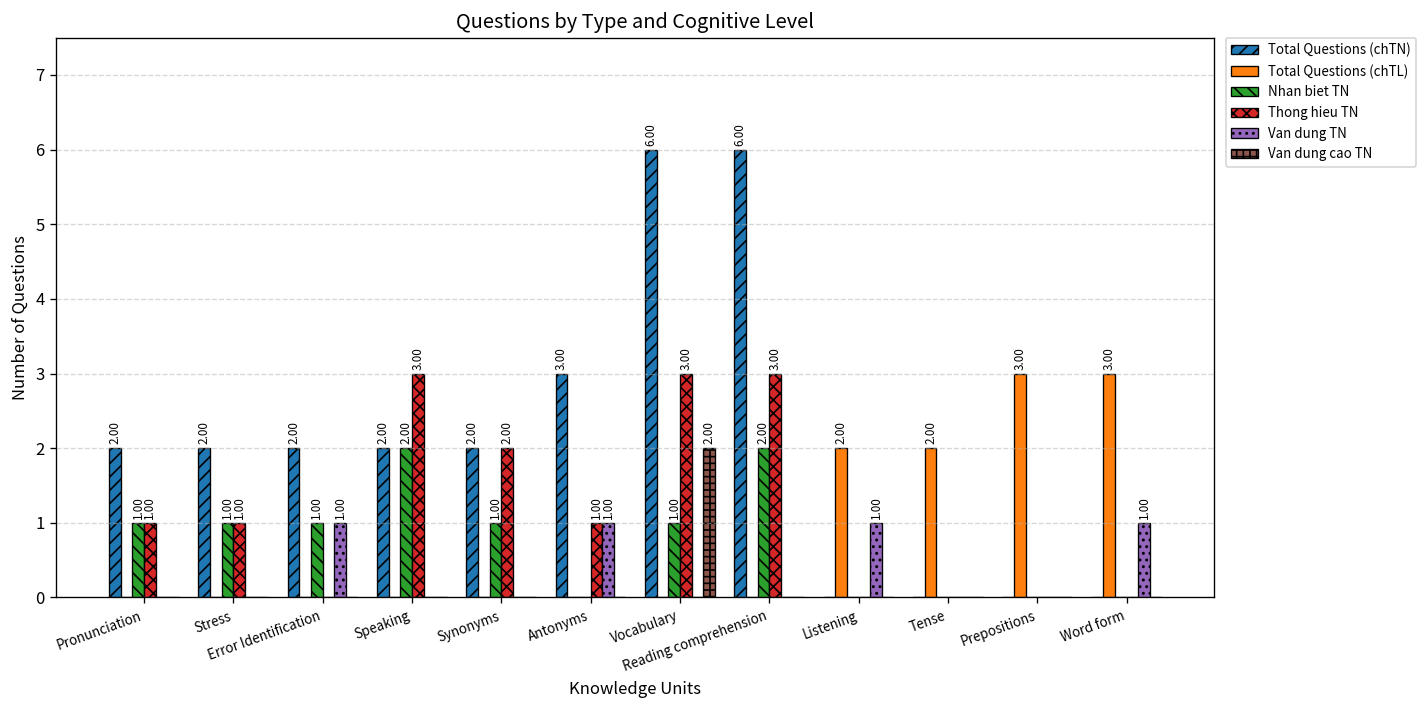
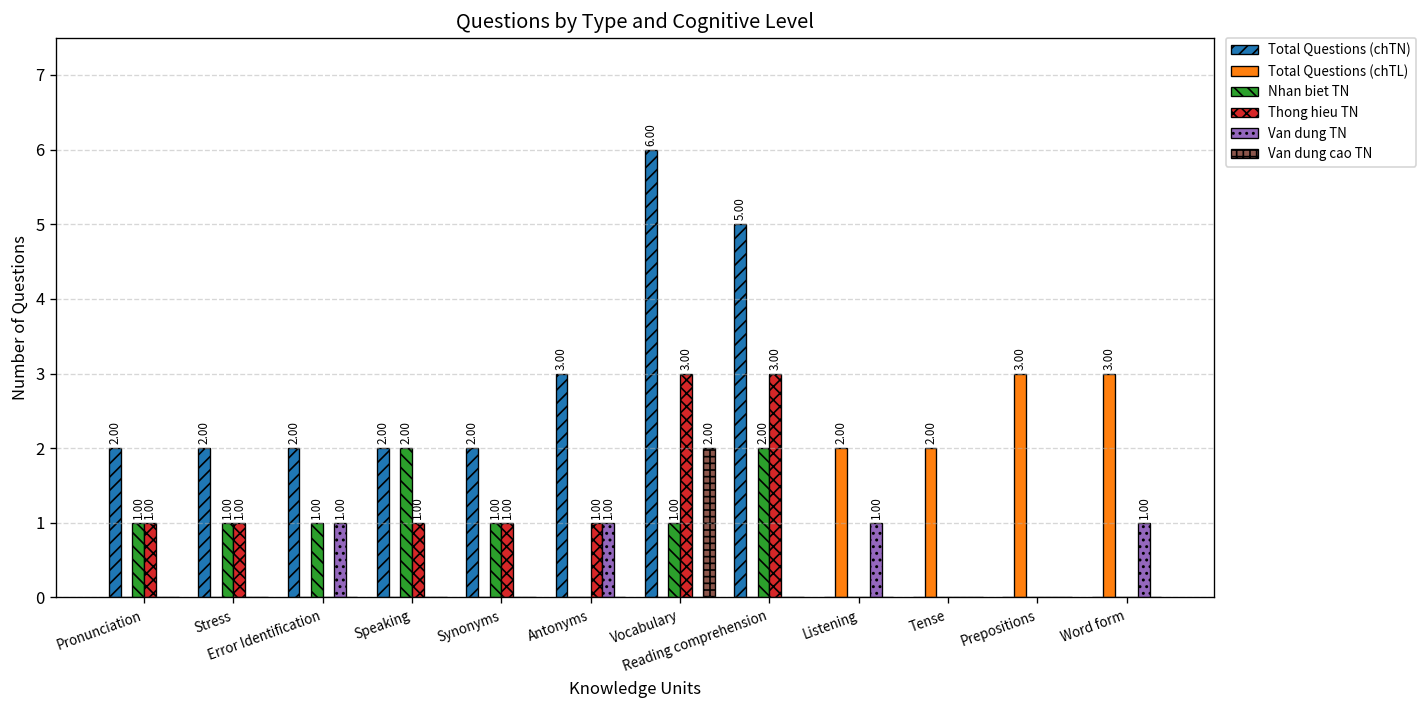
  {
    "Total Questions (chTN)": {
      "Pronunciation": 2.00,
      "Stress": 2.00,
      "Error Identification": 2.00,
      "Speaking": 2.00,
      "Synonyms": 2.00,
      "Antonyms": 3.00,
      "Vocabulary": 6.00,
-     "Reading comprehension": 6.00
+     "Reading comprehension": 5.00
    },
    "Total Questions (chTL)": {
      "Listening": 2.00,
      "Tense": 2.00,
      "Prepositions": 3.00,
      "Word form": 3.00
    },
    "Nhan biet TN": {
      "Pronunciation": 1.00,
      "Stress": 1.00,
      "Error Identification": 1.00,
      "Speaking": 2.00,
      "Synonyms": 1.00,
      "Vocabulary": 1.00,
      "Reading comprehension": 2.00
    },
    "Thong hieu TN": {
      "Pronunciation": 1.00,
      "Stress": 1.00,
-     "Speaking": 3.00,
-     "Synonyms": 2.00,
+     "Speaking": 1.00,
+     "Synonyms": 1.00,
      "Antonyms": 1.00,
      "Vocabulary": 3.00,
      "Reading comprehension": 3.00
    },
    "Van dung TN": {
      "Error Identification": 1.00,
      "Antonyms": 1.00,
      "Listening": 1.00,
      "Word form": 1.00
    },
    "Van dung cao TN": {
      "Vocabulary": 2.00
    }
  }
